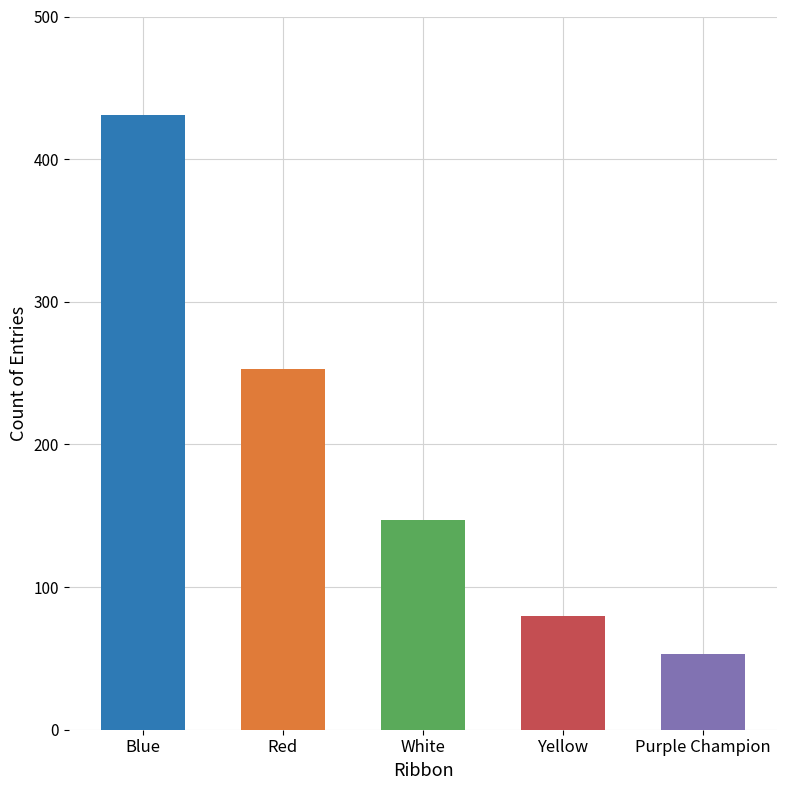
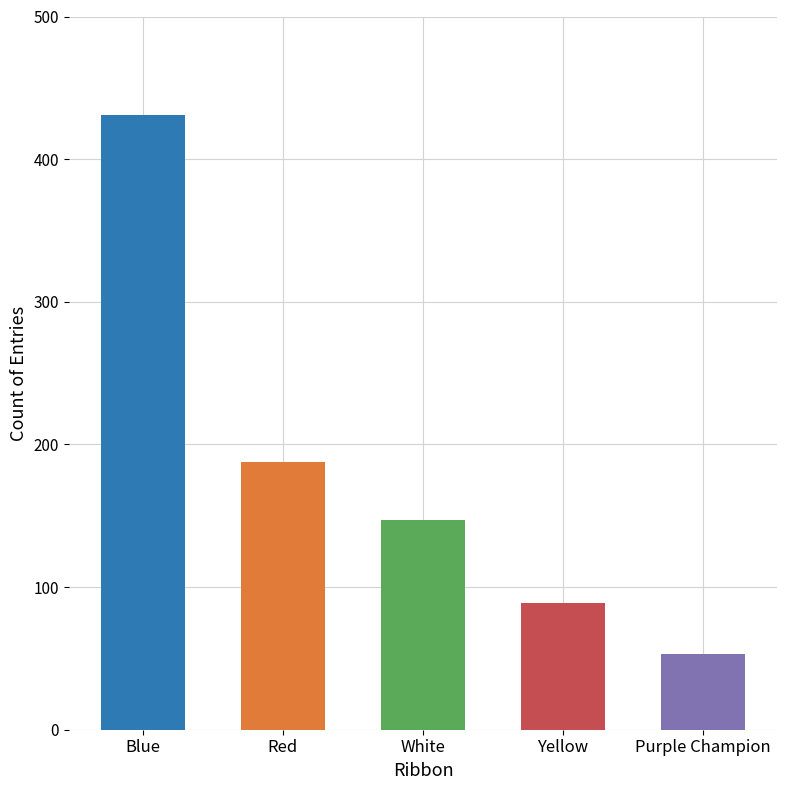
  {
    "Blue": 431,
-   "Red": 253,
+   "Red": 188,
    "White": 147,
-   "Yellow": 80,
+   "Yellow": 89,
    "Purple Champion": 53
  }
